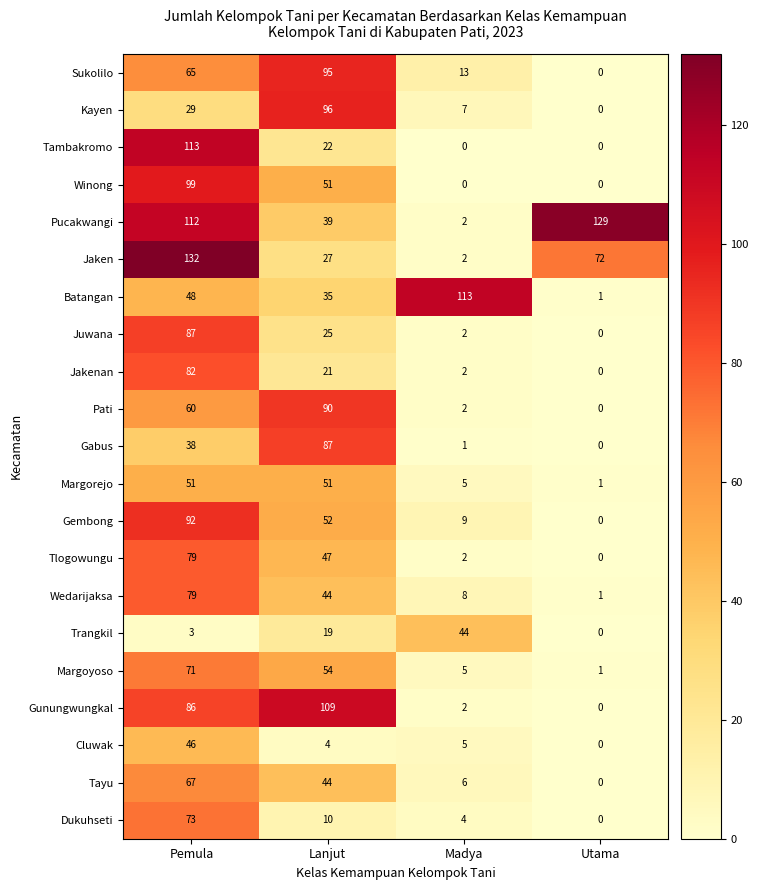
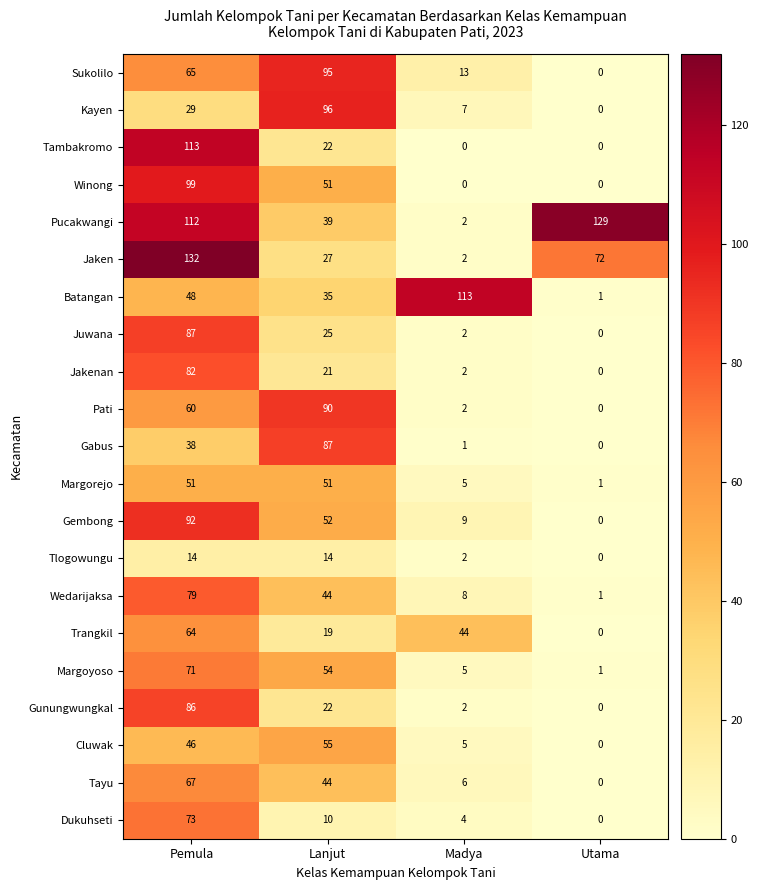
  {
    "Sukolilo": {
      "Pemula": 65,
      "Lanjut": 95,
      "Madya": 13,
      "Utama": 0
    },
    "Kayen": {
      "Pemula": 29,
      "Lanjut": 96,
      "Madya": 7,
      "Utama": 0
    },
    "Tambakromo": {
      "Pemula": 113,
      "Lanjut": 22,
      "Madya": 0,
      "Utama": 0
    },
    "Winong": {
      "Pemula": 99,
      "Lanjut": 51,
      "Madya": 0,
      "Utama": 0
    },
    "Pucakwangi": {
      "Pemula": 112,
      "Lanjut": 39,
      "Madya": 2,
      "Utama": 129
    },
    "Jaken": {
      "Pemula": 132,
      "Lanjut": 27,
      "Madya": 2,
      "Utama": 72
    },
    "Batangan": {
      "Pemula": 48,
      "Lanjut": 35,
      "Madya": 113,
      "Utama": 1
    },
    "Juwana": {
      "Pemula": 87,
      "Lanjut": 25,
      "Madya": 2,
      "Utama": 0
    },
    "Jakenan": {
      "Pemula": 82,
      "Lanjut": 21,
      "Madya": 2,
      "Utama": 0
    },
    "Pati": {
      "Pemula": 60,
      "Lanjut": 90,
      "Madya": 2,
      "Utama": 0
    },
    "Gabus": {
      "Pemula": 38,
      "Lanjut": 87,
      "Madya": 1,
      "Utama": 0
    },
    "Margorejo": {
      "Pemula": 51,
      "Lanjut": 51,
      "Madya": 5,
      "Utama": 1
    },
    "Gembong": {
      "Pemula": 92,
      "Lanjut": 52,
      "Madya": 9,
      "Utama": 0
    },
    "Tlogowungu": {
-     "Pemula": 79,
-     "Lanjut": 47,
+     "Pemula": 14,
+     "Lanjut": 14,
      "Madya": 2,
      "Utama": 0
    },
    "Wedarijaksa": {
      "Pemula": 79,
      "Lanjut": 44,
      "Madya": 8,
      "Utama": 1
    },
    "Trangkil": {
-     "Pemula": 3,
+     "Pemula": 64,
      "Lanjut": 19,
      "Madya": 44,
      "Utama": 0
    },
    "Margoyoso": {
      "Pemula": 71,
      "Lanjut": 54,
      "Madya": 5,
      "Utama": 1
    },
    "Gunungwungkal": {
      "Pemula": 86,
-     "Lanjut": 109,
+     "Lanjut": 22,
      "Madya": 2,
      "Utama": 0
    },
    "Cluwak": {
      "Pemula": 46,
-     "Lanjut": 4,
+     "Lanjut": 55,
      "Madya": 5,
      "Utama": 0
    },
    "Tayu": {
      "Pemula": 67,
      "Lanjut": 44,
      "Madya": 6,
      "Utama": 0
    },
    "Dukuhseti": {
      "Pemula": 73,
      "Lanjut": 10,
      "Madya": 4,
      "Utama": 0
    }
  }
